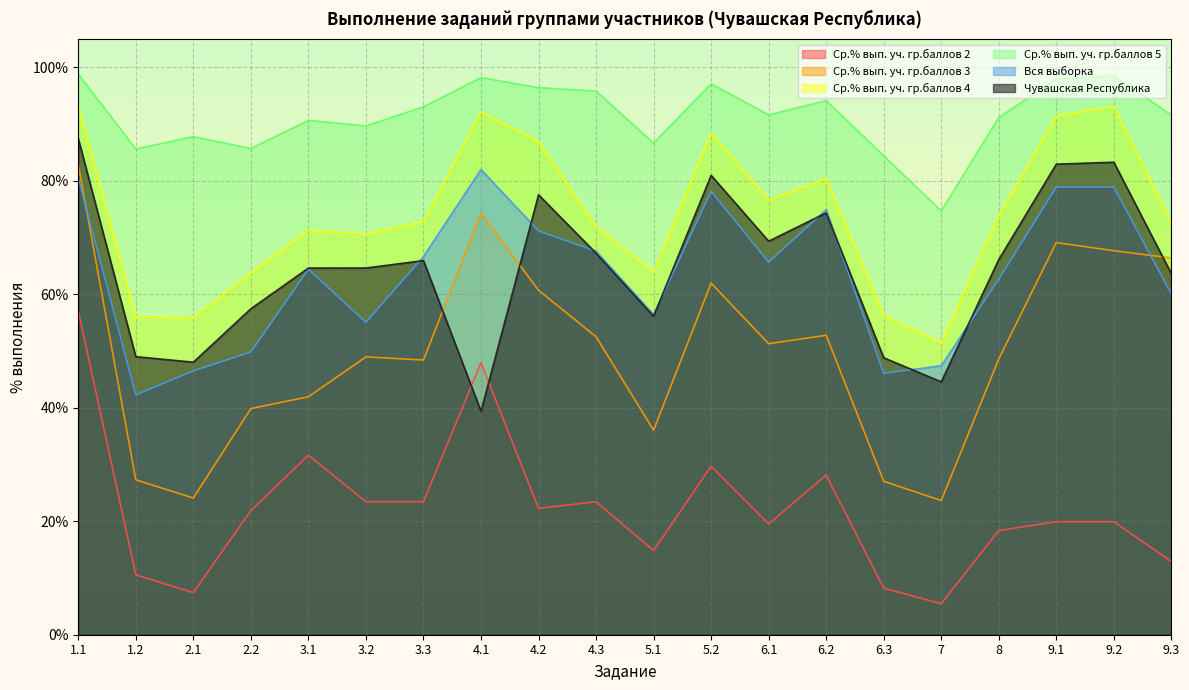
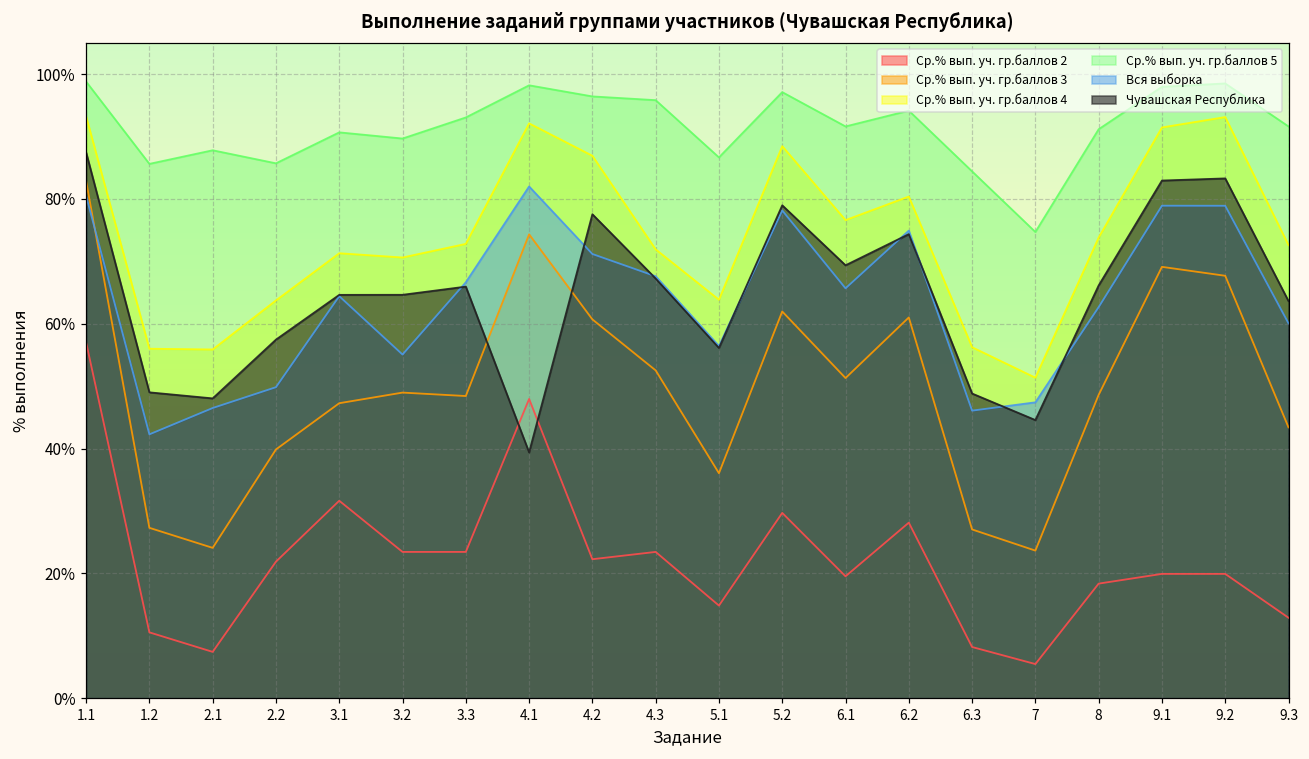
  {
    "Ср.% вып. уч. гр.баллов 2": {
      "1.1": "57%",
      "1.2": "11%",
      "2.1": "7%",
      "2.2": "22%",
      "3.1": "32%",
      "3.2": "23%",
      "3.3": "23%",
      "4.1": "48%",
      "4.2": "22%",
      "4.3": "23%",
      "5.1": "15%",
      "5.2": "30%",
      "6.1": "20%",
      "6.2": "28%",
      "6.3": "8%",
      "7": "5%",
      "8": "18%",
      "9.1": "20%",
      "9.2": "20%",
      "9.3": "13%"
    },
    "Ср.% вып. уч. гр.баллов 3": {
      "1.1": "83%",
      "1.2": "27%",
      "2.1": "24%",
      "2.2": "40%",
-     "3.1": "42%",
+     "3.1": "47%",
      "3.2": "49%",
      "3.3": "48%",
      "4.1": "74%",
      "4.2": "61%",
      "4.3": "53%",
      "5.1": "36%",
      "5.2": "62%",
      "6.1": "51%",
-     "6.2": "53%",
+     "6.2": "61%",
      "6.3": "27%",
      "7": "24%",
      "8": "49%",
      "9.1": "69%",
      "9.2": "68%",
-     "9.3": "66%"
+     "9.3": "43%"
    },
    "Ср.% вып. уч. гр.баллов 4": {
      "1.1": "93%",
      "1.2": "56%",
      "2.1": "56%",
      "2.2": "64%",
      "3.1": "71%",
      "3.2": "71%",
      "3.3": "73%",
      "4.1": "92%",
      "4.2": "87%",
      "4.3": "72%",
      "5.1": "64%",
      "5.2": "88%",
      "6.1": "77%",
      "6.2": "80%",
      "6.3": "56%",
      "7": "51%",
      "8": "74%",
      "9.1": "91%",
      "9.2": "93%",
      "9.3": "73%"
    },
    "Ср.% вып. уч. гр.баллов 5": {
      "1.1": "99%",
      "1.2": "86%",
      "2.1": "88%",
      "2.2": "86%",
      "3.1": "91%",
      "3.2": "90%",
      "3.3": "93%",
      "4.1": "98%",
      "4.2": "96%",
      "4.3": "96%",
      "5.1": "87%",
      "5.2": "97%",
      "6.1": "92%",
      "6.2": "94%",
      "6.3": "84%",
      "7": "75%",
      "8": "91%",
      "9.3": "92%"
    },
    "Вся выборка": {
      "1.1": "81%",
      "1.2": "42%",
      "2.1": "47%",
      "2.2": "50%",
      "3.2": "55%",
      "3.3": "67%",
      "4.1": "82%",
      "4.2": "71%",
      "5.2": "78%",
      "6.1": "66%",
      "6.2": "75%",
      "6.3": "46%",
      "7": "47%",
      "8": "63%",
      "9.1": "79%",
      "9.2": "79%",
      "9.3": "60%"
    },
    "Чувашская Республика": {
      "1.1": "87%",
      "1.2": "49%",
      "2.1": "48%",
      "2.2": "57%",
      "3.2": "65%",
      "3.3": "66%",
      "4.1": "39%",
      "4.2": "78%",
-     "5.2": "81%",
+     "5.2": "79%",
      "6.1": "69%",
      "6.2": "74%",
      "6.3": "49%",
      "7": "45%",
      "8": "66%",
      "9.1": "83%",
      "9.2": "83%",
      "9.3": "64%"
    }
  }
